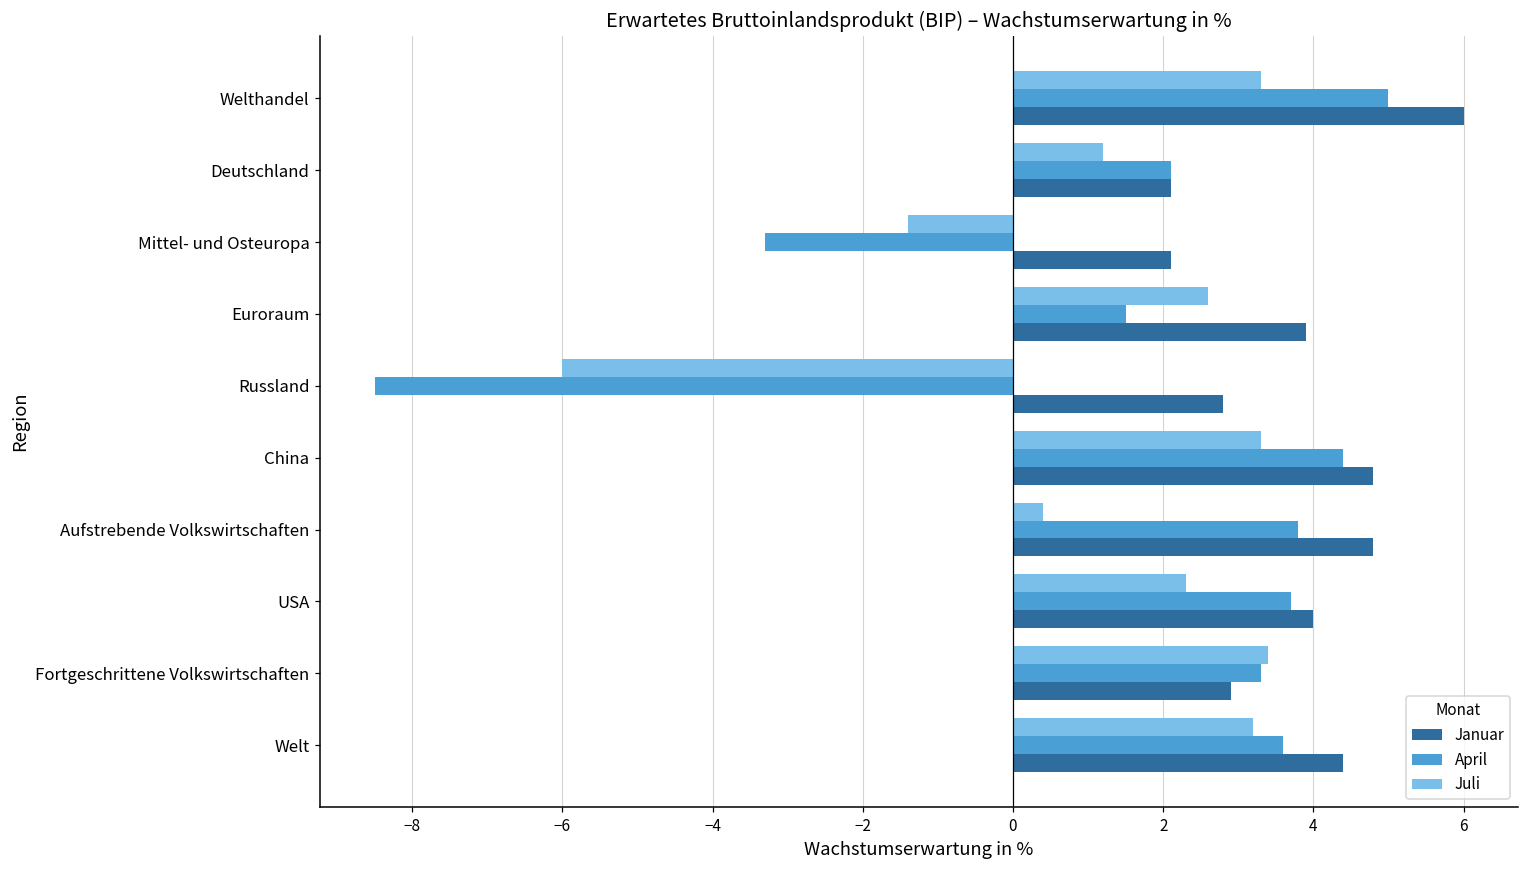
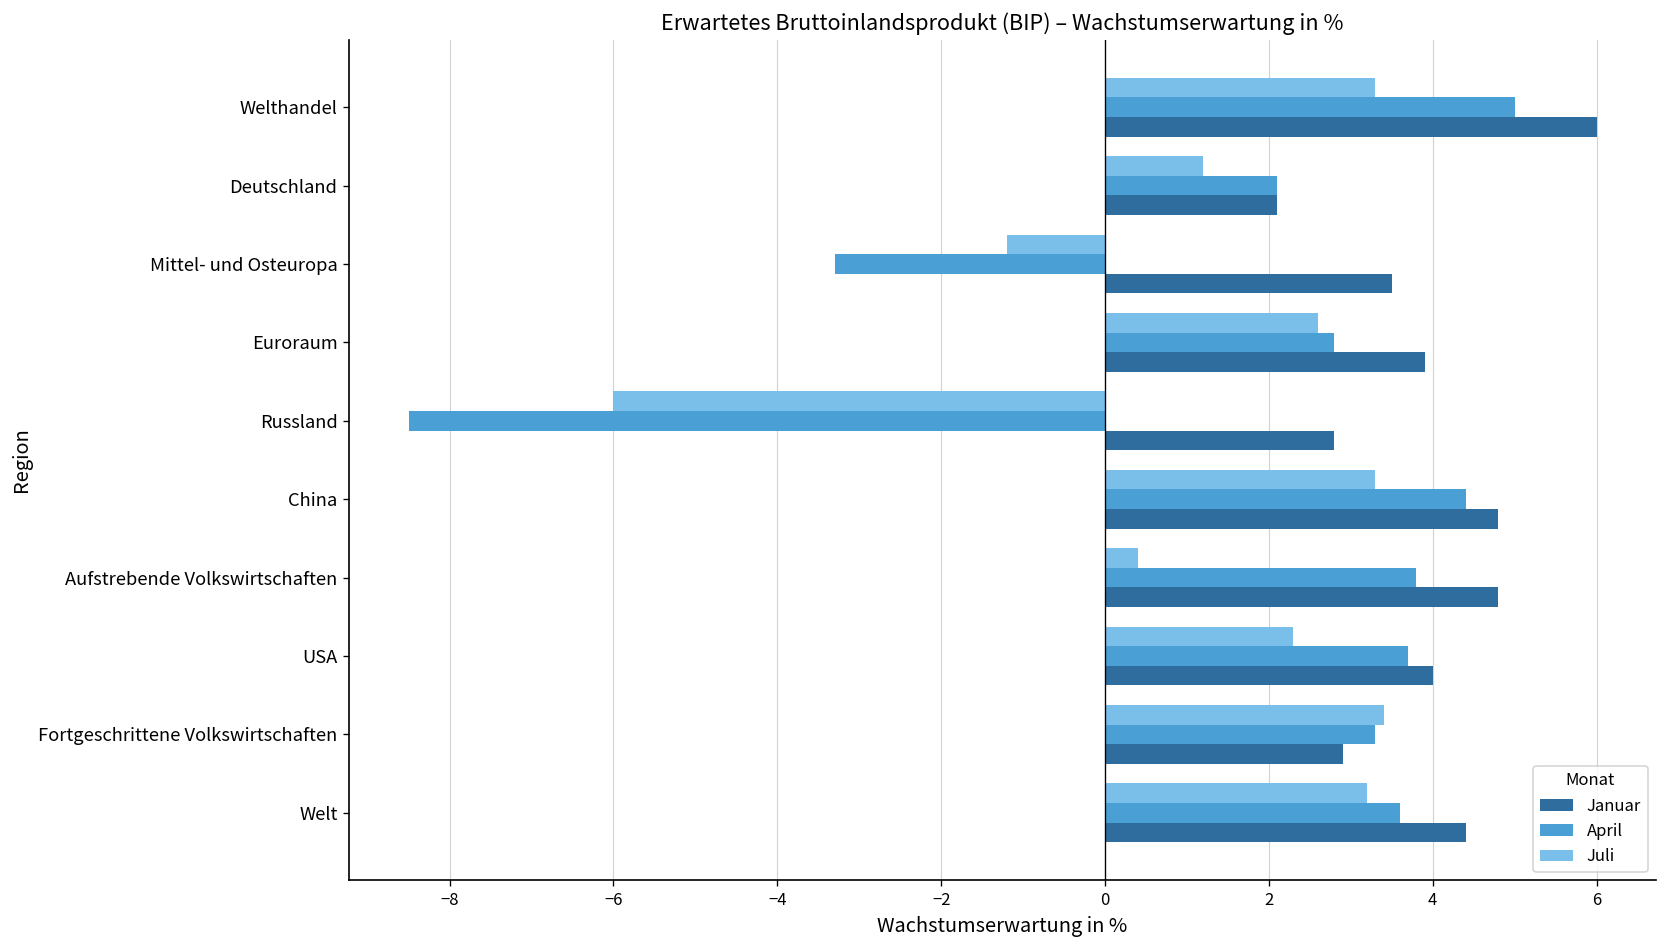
  {
    "Januar": {
      "Welthandel": 6.0,
      "Deutschland": 2.1,
-     "Mittel- und Osteuropa": 2.1,
+     "Mittel- und Osteuropa": 3.5,
      "Euroraum": 3.9,
      "Russland": 2.8,
      "China": 4.8,
      "Aufstrebende Volkswirtschaften": 4.8,
      "USA": 4.0,
      "Fortgeschrittene Volkswirtschaften": 2.9,
      "Welt": 4.4
    },
    "April": {
      "Welthandel": 5.0,
      "Deutschland": 2.1,
      "Mittel- und Osteuropa": -3.3,
-     "Euroraum": 1.5,
+     "Euroraum": 2.8,
      "Russland": -8.5,
      "China": 4.4,
      "Aufstrebende Volkswirtschaften": 3.8,
      "USA": 3.7,
      "Fortgeschrittene Volkswirtschaften": 3.3,
      "Welt": 3.6
    },
    "Juli": {
      "Welthandel": 3.3,
      "Deutschland": 1.2,
-     "Mittel- und Osteuropa": -1.4,
+     "Mittel- und Osteuropa": -1.2,
      "Euroraum": 2.6,
      "Russland": -6.0,
      "China": 3.3,
      "Aufstrebende Volkswirtschaften": 0.4,
      "USA": 2.3,
      "Fortgeschrittene Volkswirtschaften": 3.4,
      "Welt": 3.2
    }
  }
